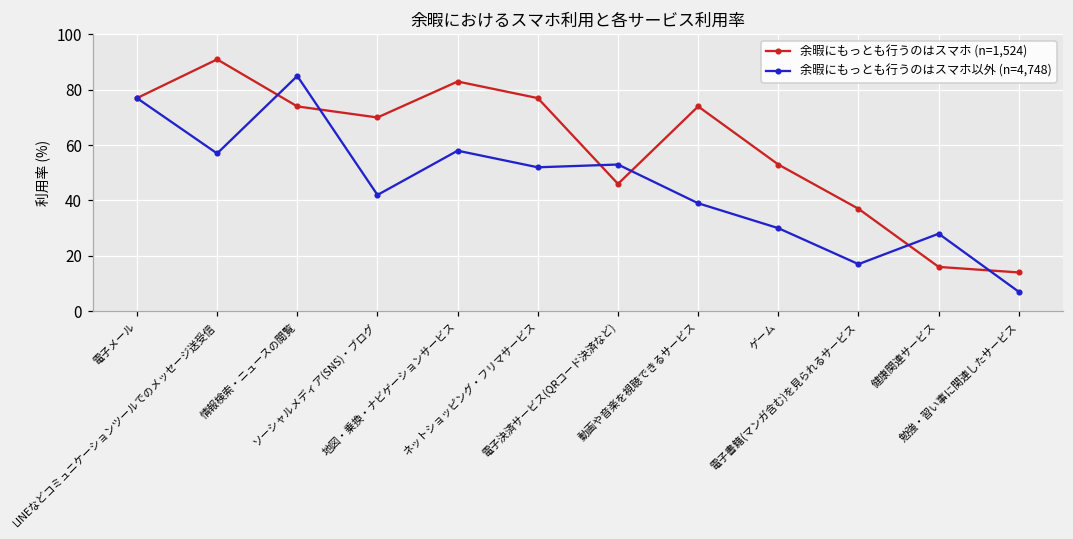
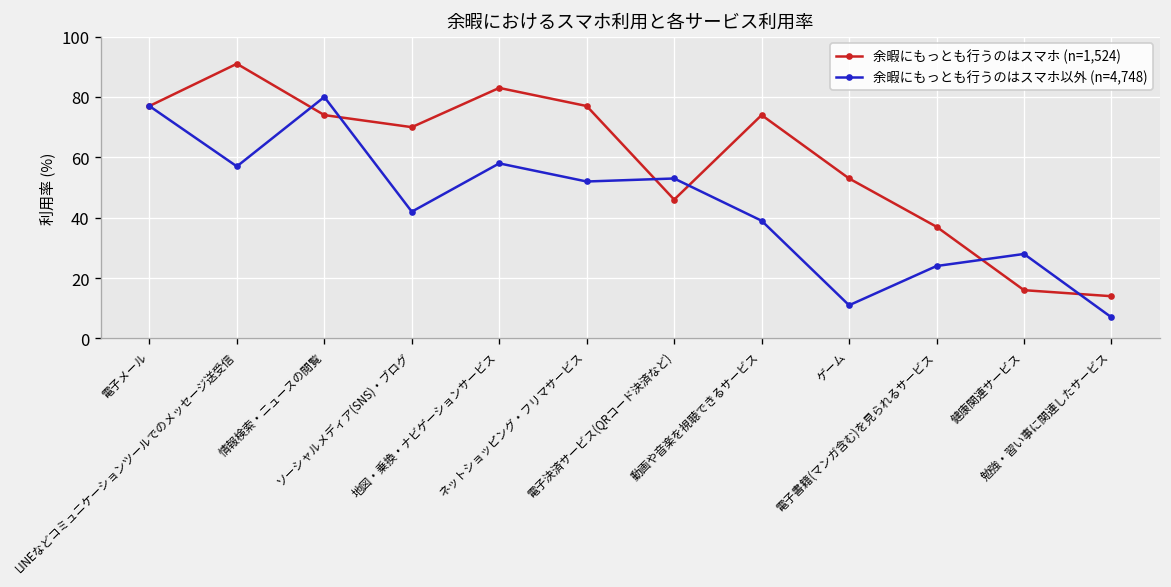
  {
    "余暇にもっとも行うのはスマホ (n=1,524)": {
      "LINEなどコミュニケーションツールでのメッセージ送受信": 91,
      "情報検索・ニュースの閲覧": 74,
      "ソーシャルメディア(SNS)・ブログ": 70,
      "地図・乗換・ナビゲーションサービス": 83,
      "ネットショッピング・フリマサービス": 77,
      "電子決済サービス(QRコード決済など)": 46,
      "動画や音楽を視聴できるサービス": 74,
      "ゲーム": 53,
      "電子書籍(マンガ含む)を見られるサービス": 37,
      "健康関連サービス": 16,
      "勉強・習い事に関連したサービス": 14
    },
    "余暇にもっとも行うのはスマホ以外 (n=4,748)": {
      "LINEなどコミュニケーションツールでのメッセージ送受信": 57,
-     "情報検索・ニュースの閲覧": 85,
+     "情報検索・ニュースの閲覧": 80,
      "ソーシャルメディア(SNS)・ブログ": 42,
      "地図・乗換・ナビゲーションサービス": 58,
      "ネットショッピング・フリマサービス": 52,
      "電子決済サービス(QRコード決済など)": 53,
      "動画や音楽を視聴できるサービス": 39,
-     "ゲーム": 30,
-     "電子書籍(マンガ含む)を見られるサービス": 17,
+     "ゲーム": 11,
+     "電子書籍(マンガ含む)を見られるサービス": 24,
      "健康関連サービス": 28,
      "勉強・習い事に関連したサービス": 7
    }
  }
